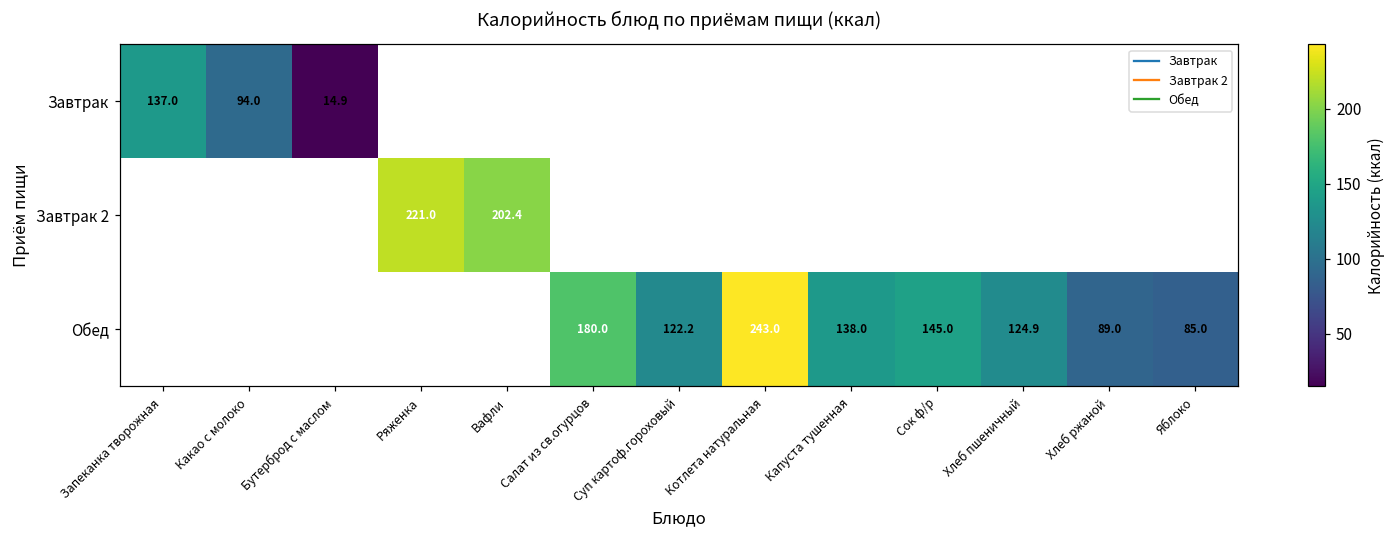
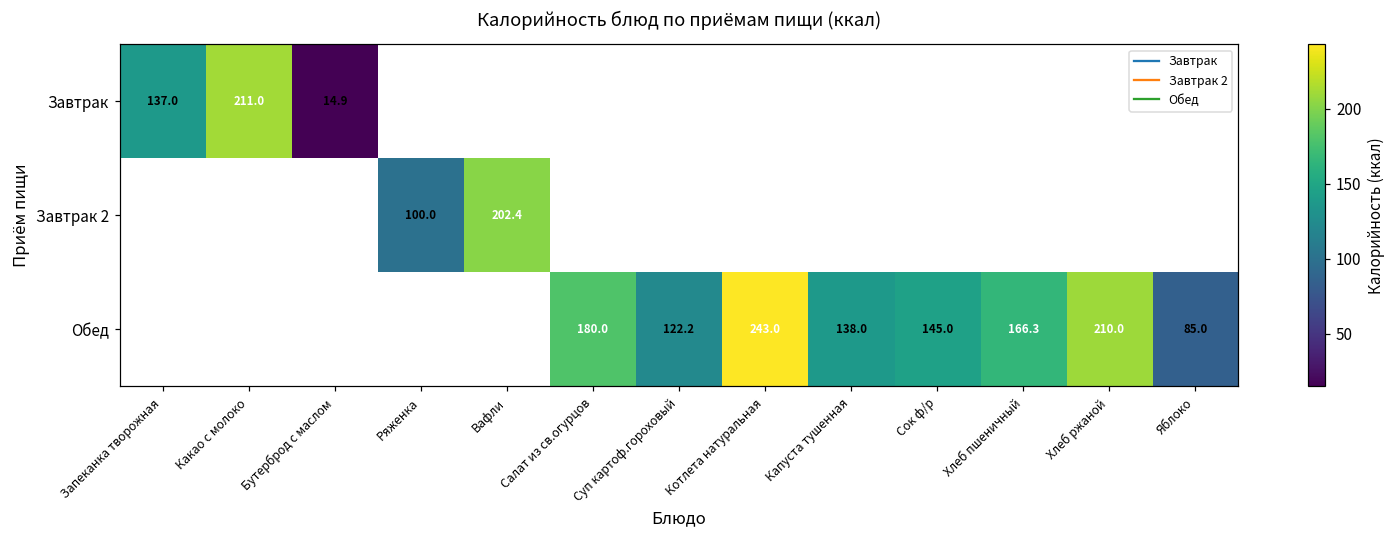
  {
    "Завтрак": {
      "Запеканка творожная": 137.0,
-     "Какао с молоко": 94.0,
+     "Какао с молоко": 211.0,
      "Бутерброд с маслом": 14.9
    },
    "Завтрак 2": {
-     "Ряженка": 221.0,
+     "Ряженка": 100.0,
      "Вафли": 202.4
    },
    "Обед": {
      "Салат из св.огурцов": 180.0,
      "Суп картоф.гороховый": 122.2,
      "Котлета натуральная": 243.0,
      "Капуста тушенная": 138.0,
      "Сок ф/р": 145.0,
-     "Хлеб пшеничный": 124.9,
-     "Хлеб ржаной": 89.0,
+     "Хлеб пшеничный": 166.3,
+     "Хлеб ржаной": 210.0,
      "Яблоко": 85.0
    }
  }
